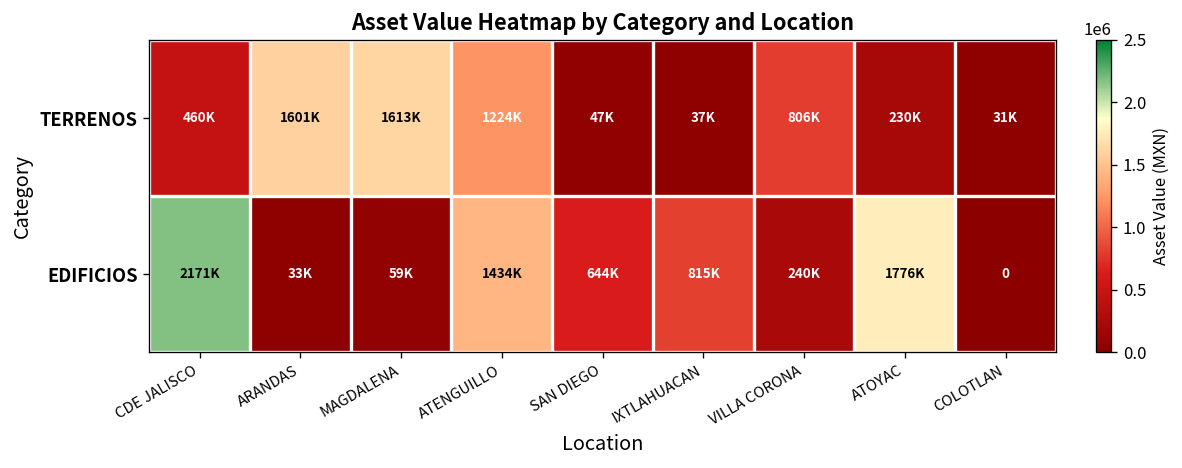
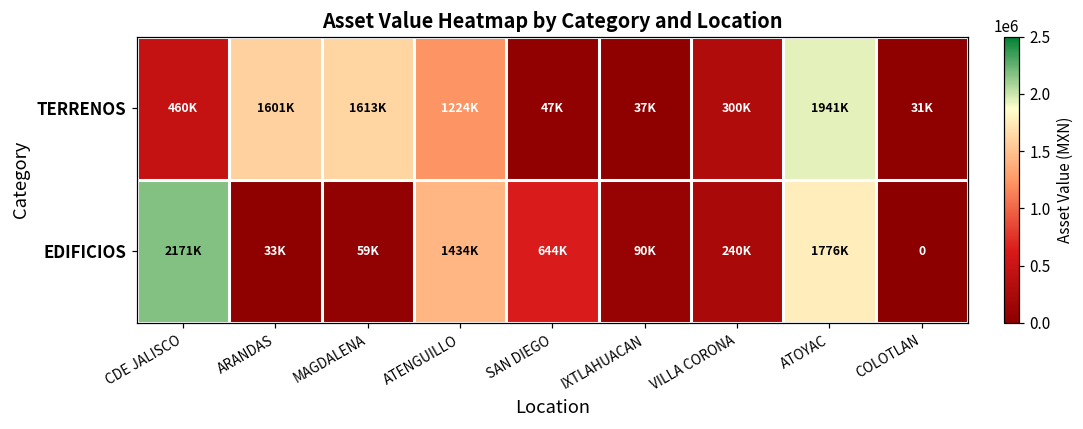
  {
    "TERRENOS": {
      "CDE JALISCO": "460K",
      "ARANDAS": "1601K",
      "MAGDALENA": "1613K",
      "ATENGUILLO": "1224K",
      "SAN DIEGO": "47K",
      "IXTLAHUACAN": "37K",
-     "VILLA CORONA": "806K",
-     "ATOYAC": "230K",
+     "VILLA CORONA": "300K",
+     "ATOYAC": "1941K",
      "COLOTLAN": "31K"
    },
    "EDIFICIOS": {
      "CDE JALISCO": "2171K",
      "ARANDAS": "33K",
      "MAGDALENA": "59K",
      "ATENGUILLO": "1434K",
      "SAN DIEGO": "644K",
-     "IXTLAHUACAN": "815K",
+     "IXTLAHUACAN": "90K",
      "VILLA CORONA": "240K",
      "ATOYAC": "1776K",
      "COLOTLAN": "0"
    }
  }
